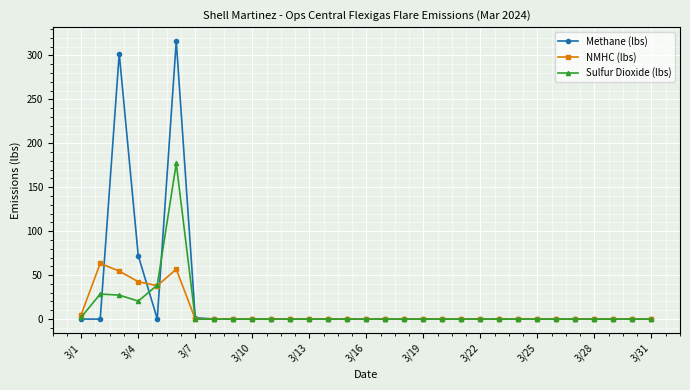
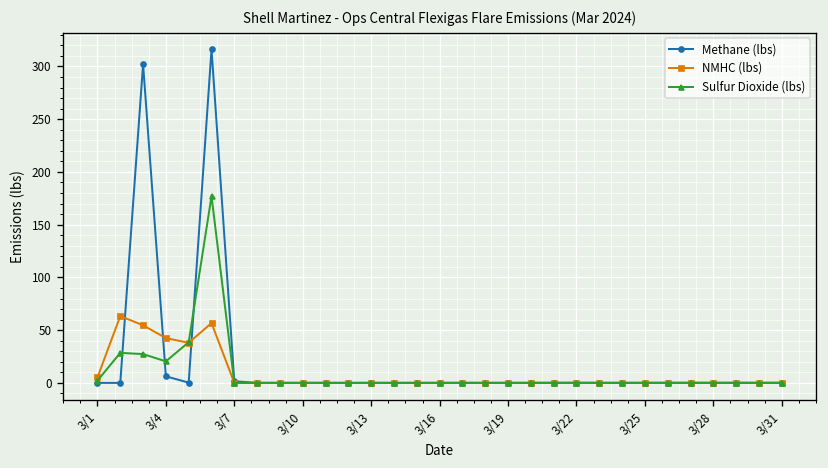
  {
    "Methane (lbs)": {
-     "3/4": 70
+     "3/4": 10
    },
    "NMHC (lbs)": {
      "3/1": 10,
      "3/4": 40
    },
    "Sulfur Dioxide (lbs)": {
      "3/4": 20
    }
  }
